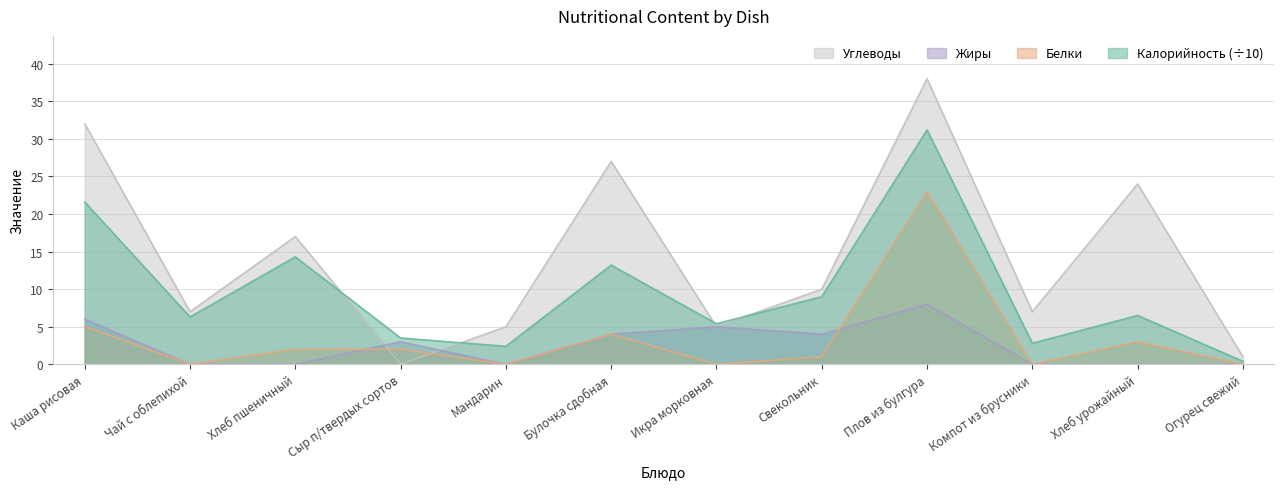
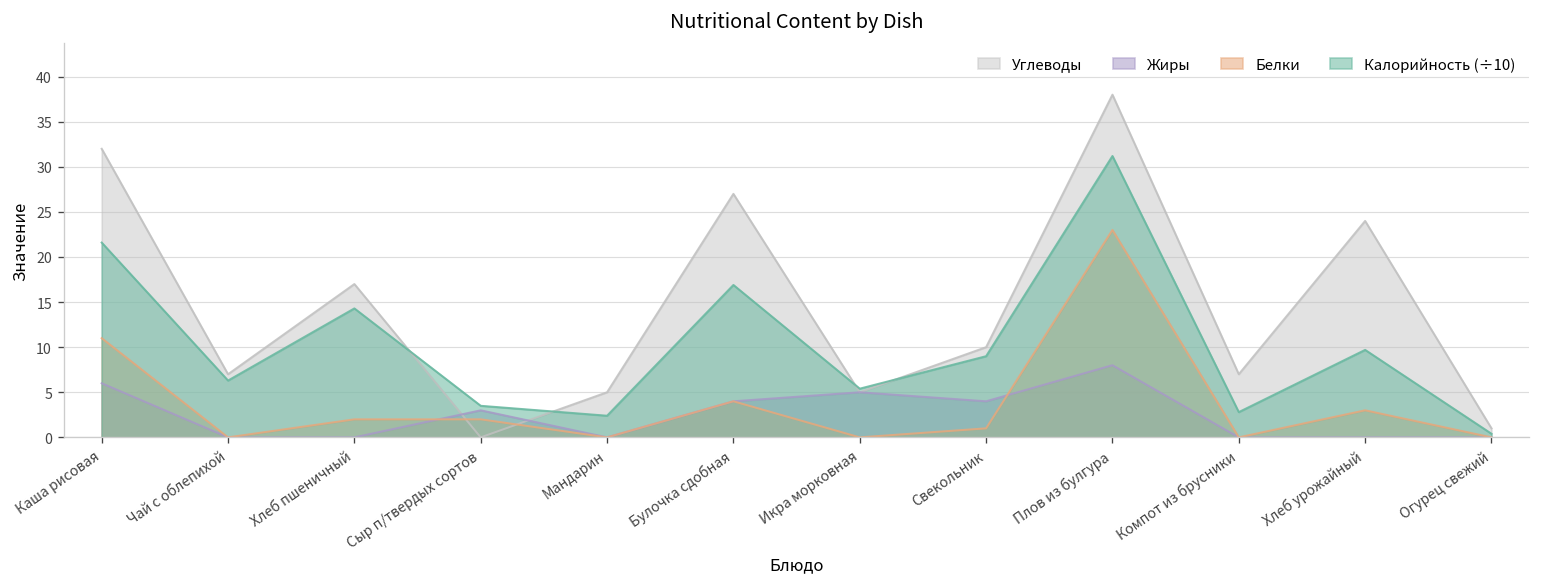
  {
    "Белки": {
-     "Каша рисовая": 5,
+     "Каша рисовая": 11,
      "Хлеб пшеничный": 2,
      "Сыр п/твердых сортов": 2,
      "Икра морковная": 0,
      "Свекольник": 1,
      "Плов из булгура": 23,
      "Хлеб урожайный": 3
    },
    "Калорийность (÷10)": {
      "Каша рисовая": 22,
      "Чай с облепихой": 6,
      "Хлеб пшеничный": 14,
      "Сыр п/твердых сортов": 4,
      "Мандарин": 2,
-     "Булочка сдобная": 13,
+     "Булочка сдобная": 17,
      "Икра морковная": 5,
      "Свекольник": 9,
      "Плов из булгура": 31,
      "Компот из брусники": 3,
-     "Хлеб урожайный": 7,
+     "Хлеб урожайный": 10,
      "Огурец свежий": 0
    }
  }
